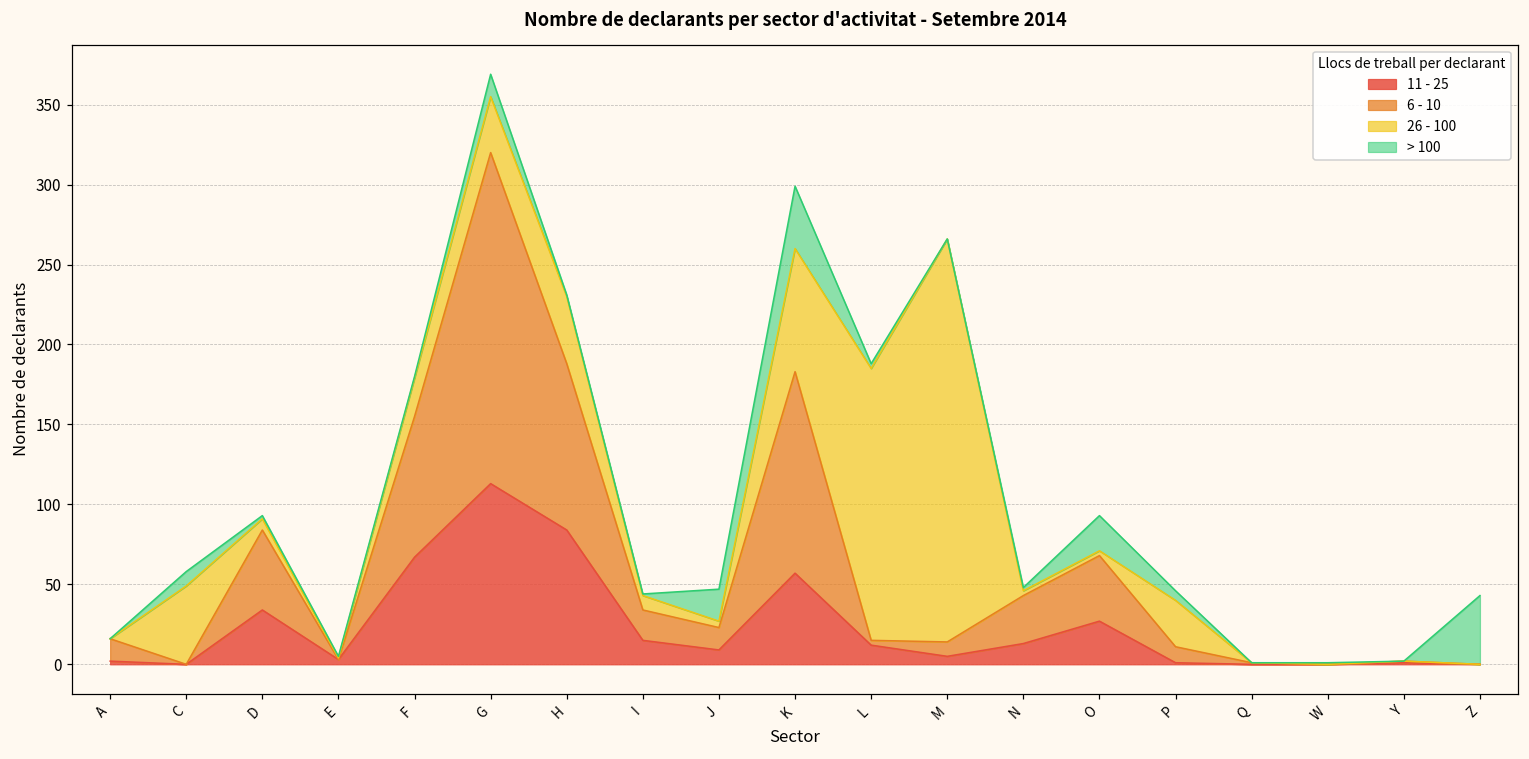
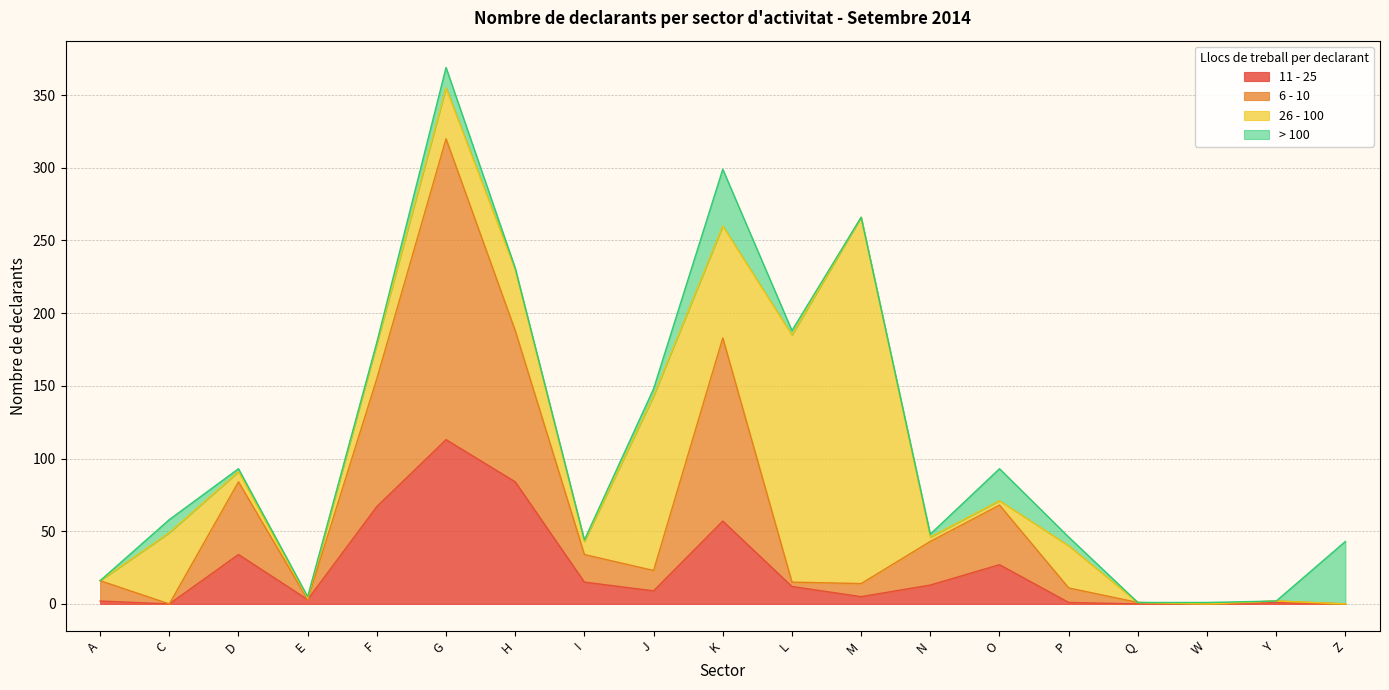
  {
    "26 - 100": {
      "C": 49,
      "D": 7,
      "G": 35,
-     "J": 4,
+     "J": 120,
      "K": 77,
      "L": 170,
      "N": 3,
      "O": 3,
      "P": 29
    },
    "> 100": {
      "C": 9,
      "D": 2,
      "G": 14,
-     "J": 20,
+     "J": 5,
      "K": 39,
      "L": 3,
      "N": 2,
      "O": 22,
      "P": 6,
      "Z": 43
    }
  }
